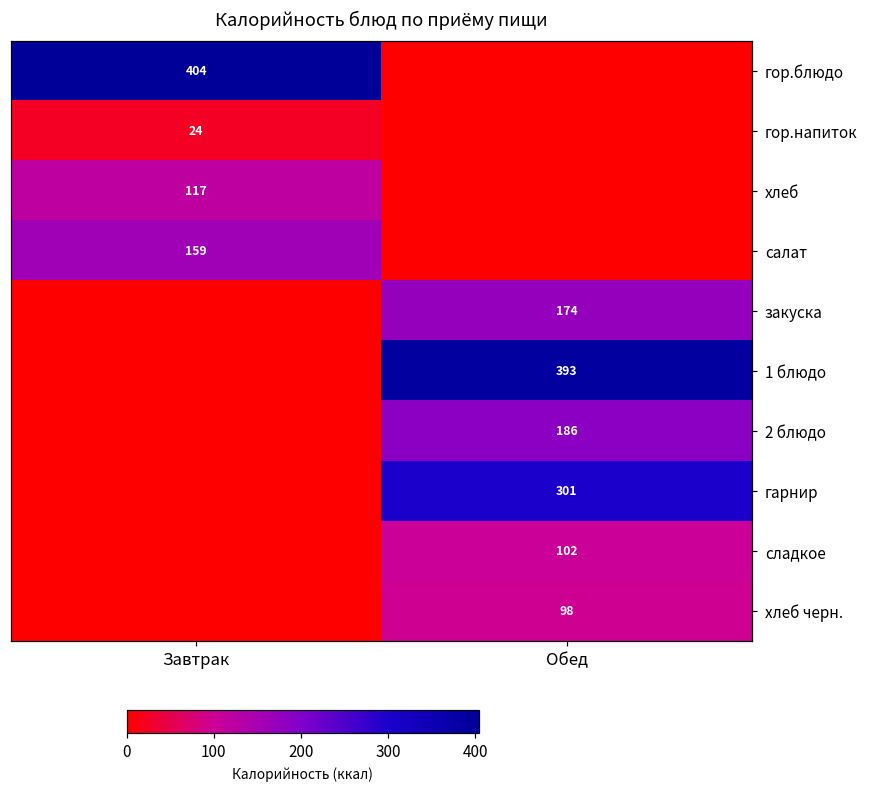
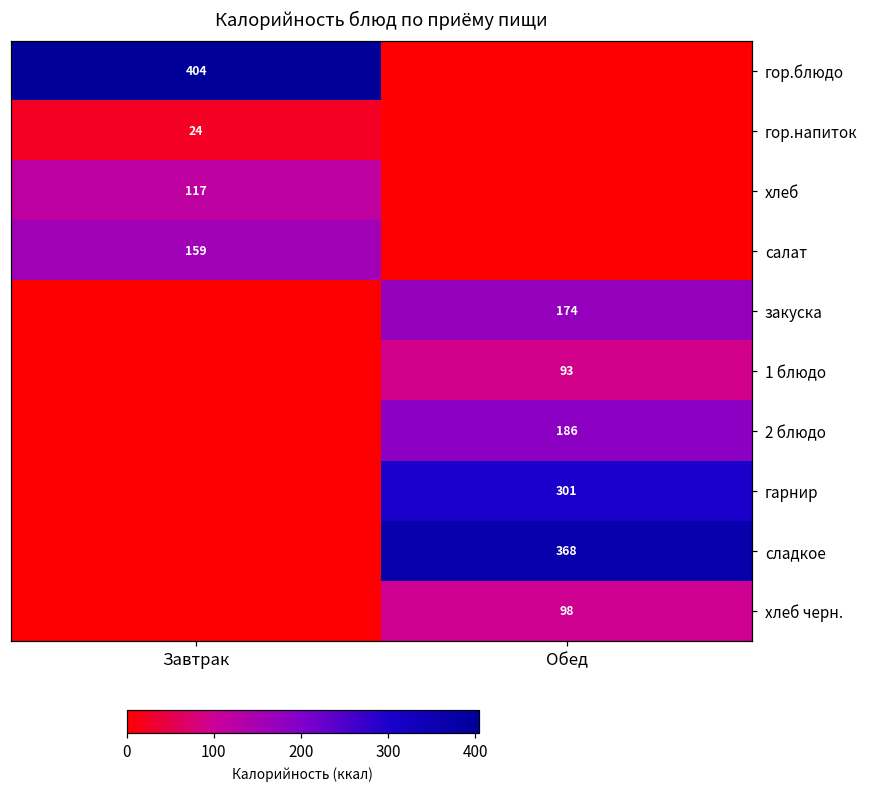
  {
    "гор.блюдо": {
      "Завтрак": 404
    },
    "гор.напиток": {
      "Завтрак": 24
    },
    "хлеб": {
      "Завтрак": 117
    },
    "салат": {
      "Завтрак": 159
    },
    "закуска": {
      "Обед": 174
    },
    "1 блюдо": {
-     "Обед": 393
+     "Обед": 93
    },
    "2 блюдо": {
      "Обед": 186
    },
    "гарнир": {
      "Обед": 301
    },
    "сладкое": {
-     "Обед": 102
+     "Обед": 368
    },
    "хлеб черн.": {
      "Обед": 98
    }
  }
